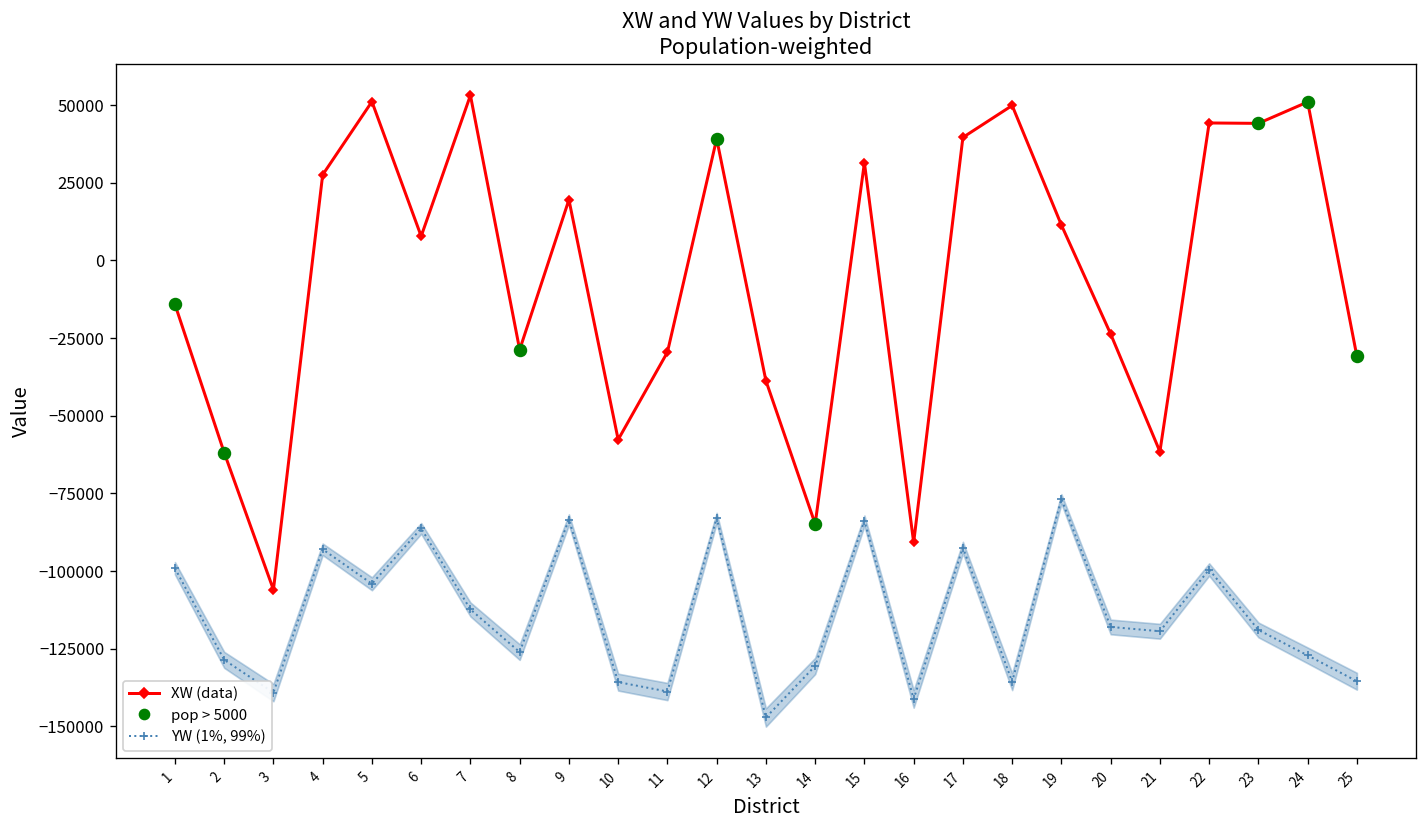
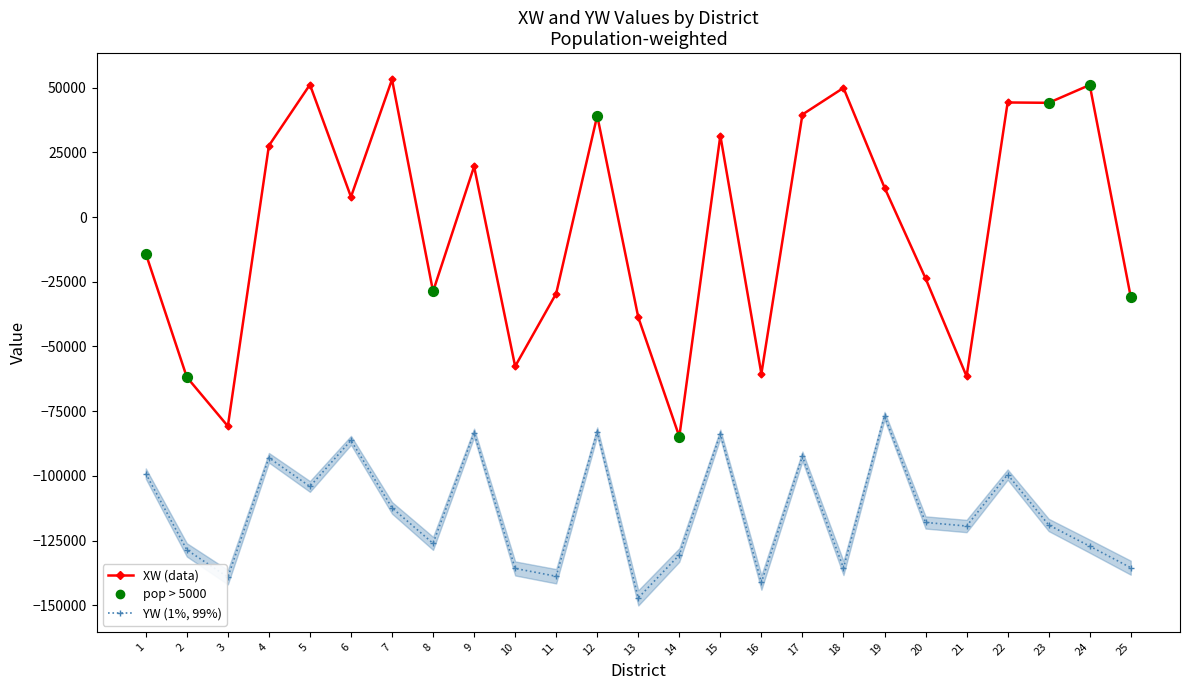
  {
    "XW (data)": {
-     "3": -106000,
+     "3": -81000,
      "4": 28000,
      "5": 51000,
      "6": 8000,
      "7": 53000,
      "9": 20000,
      "10": -58000,
      "11": -30000,
      "13": -39000,
      "15": 31000,
-     "16": -91000,
+     "16": -61000,
      "17": 40000,
      "18": 50000,
      "19": 11000,
      "20": -24000,
      "21": -62000,
      "22": 44000
    }
  }
